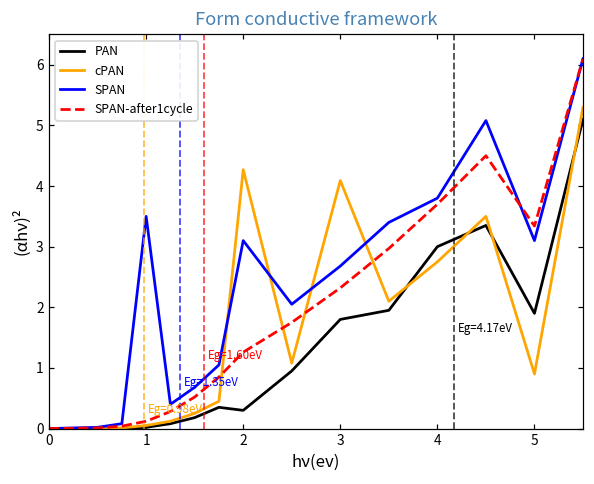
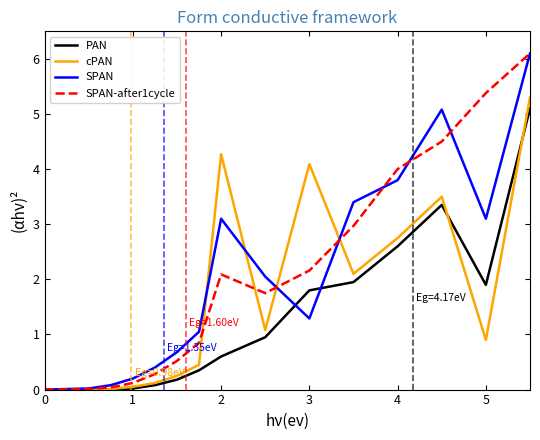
  {
    "PAN": {
-     "2": 0.3,
+     "2": 0.6,
      "3": 1.8,
-     "4": 3.0
+     "4": 2.6
    },
    "cPAN": {
      "2": 4.3,
      "3": 4.1,
      "4": 2.8,
      "5": 0.9
    },
    "SPAN": {
-     "1": 3.5,
+     "1": 0.2,
      "2": 3.1,
-     "3": 2.7,
+     "3": 1.3,
      "4": 3.8,
      "5": 3.1
    },
    "SPAN-after1cycle": {
      "1": 0.1,
-     "2": 1.3,
-     "3": 2.3,
-     "4": 3.7,
-     "5": 3.3
+     "2": 2.1,
+     "3": 2.2,
+     "4": 4.0,
+     "5": 5.4
    }
  }
